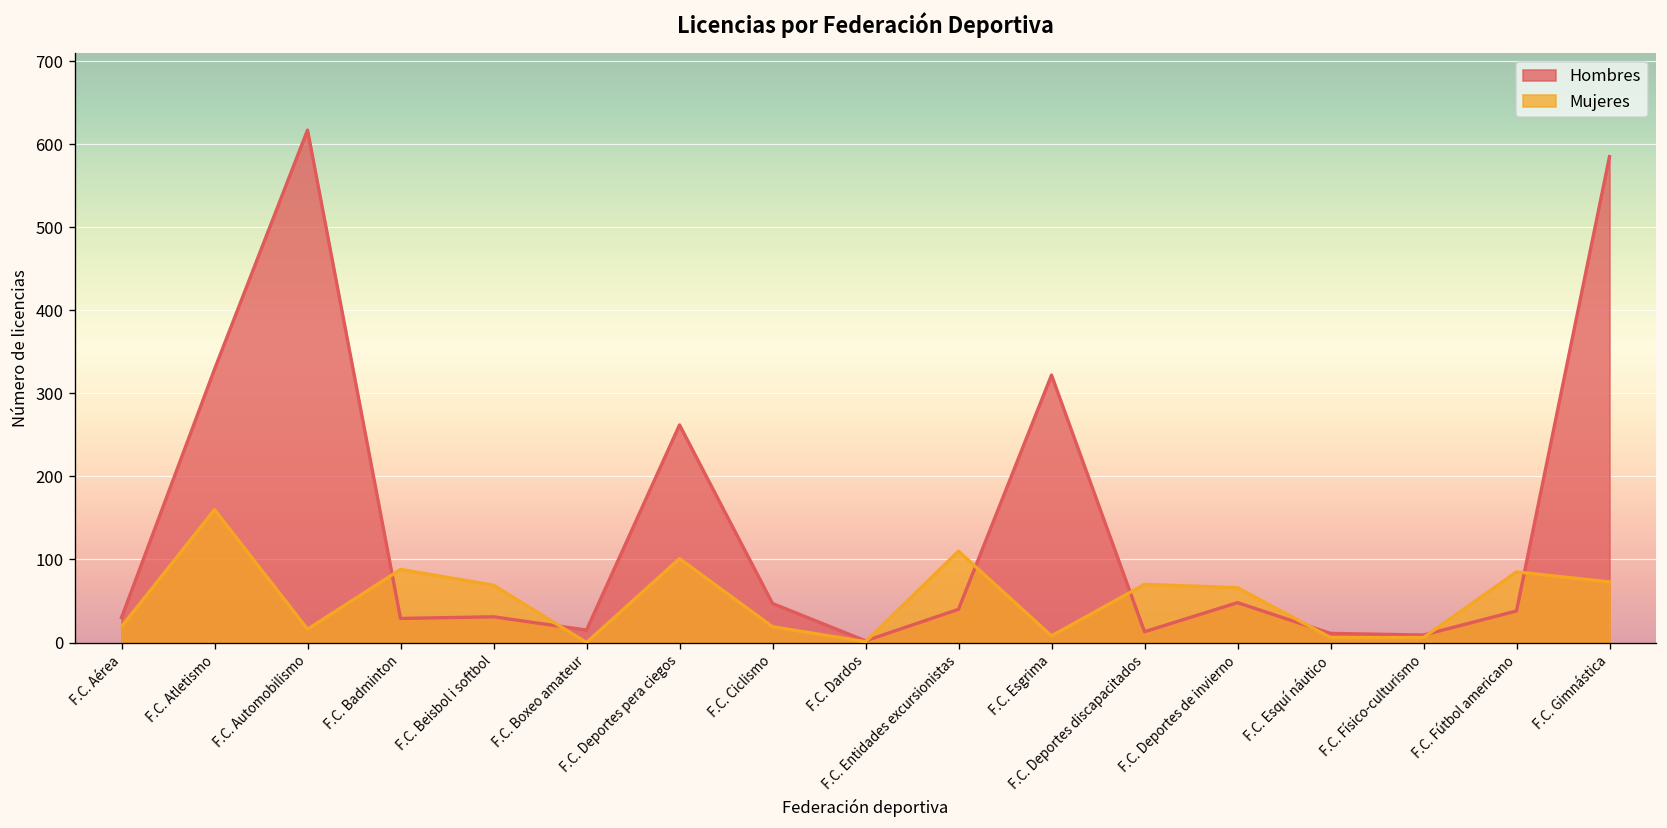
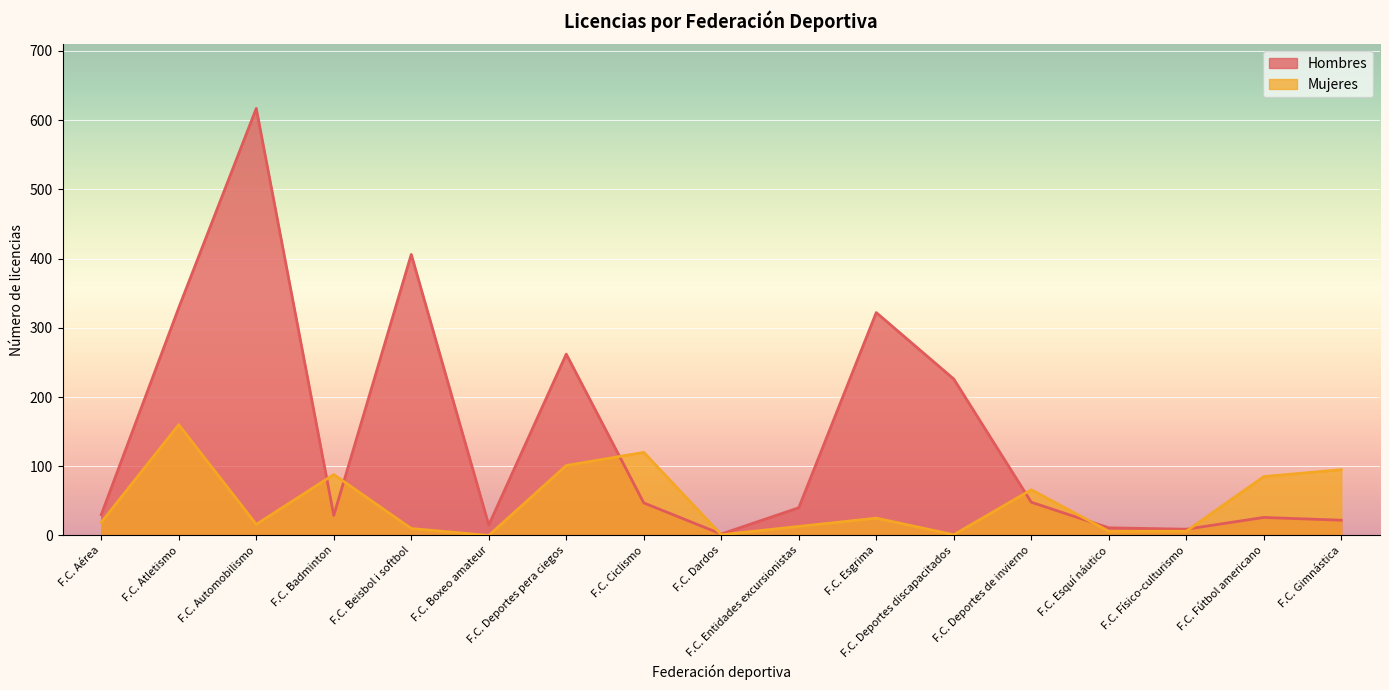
  {
    "Hombres": {
      "F.C. Aérea": 30,
      "F.C. Atletismo": 330,
      "F.C. Automobilismo": 620,
      "F.C. Badminton": 30,
-     "F.C. Beisbol i softbol": 30,
+     "F.C. Beisbol i softbol": 410,
      "F.C. Boxeo amateur": 20,
      "F.C. Deportes pera ciegos": 260,
      "F.C. Ciclismo": 50,
      "F.C. Entidades excursionistas": 40,
      "F.C. Esgrima": 320,
-     "F.C. Deportes discapacitados": 10,
+     "F.C. Deportes discapacitados": 230,
      "F.C. Deportes de invierno": 50,
      "F.C. Esquí náutico": 10,
-     "F.C. Fútbol americano": 40,
-     "F.C. Gimnástica": 590
+     "F.C. Fútbol americano": 30,
+     "F.C. Gimnástica": 20
    },
    "Mujeres": {
      "F.C. Aérea": 20,
      "F.C. Atletismo": 160,
      "F.C. Automobilismo": 20,
      "F.C. Badminton": 90,
-     "F.C. Beisbol i softbol": 70,
+     "F.C. Beisbol i softbol": 10,
      "F.C. Boxeo amateur": 0,
      "F.C. Deportes pera ciegos": 100,
-     "F.C. Ciclismo": 20,
-     "F.C. Entidades excursionistas": 110,
-     "F.C. Esgrima": 10,
-     "F.C. Deportes discapacitados": 70,
+     "F.C. Ciclismo": 120,
+     "F.C. Entidades excursionistas": 10,
+     "F.C. Esgrima": 30,
+     "F.C. Deportes discapacitados": 0,
      "F.C. Deportes de invierno": 70,
      "F.C. Esquí náutico": 10,
      "F.C. Fútbol americano": 90,
-     "F.C. Gimnástica": 70
+     "F.C. Gimnástica": 100
    }
  }
